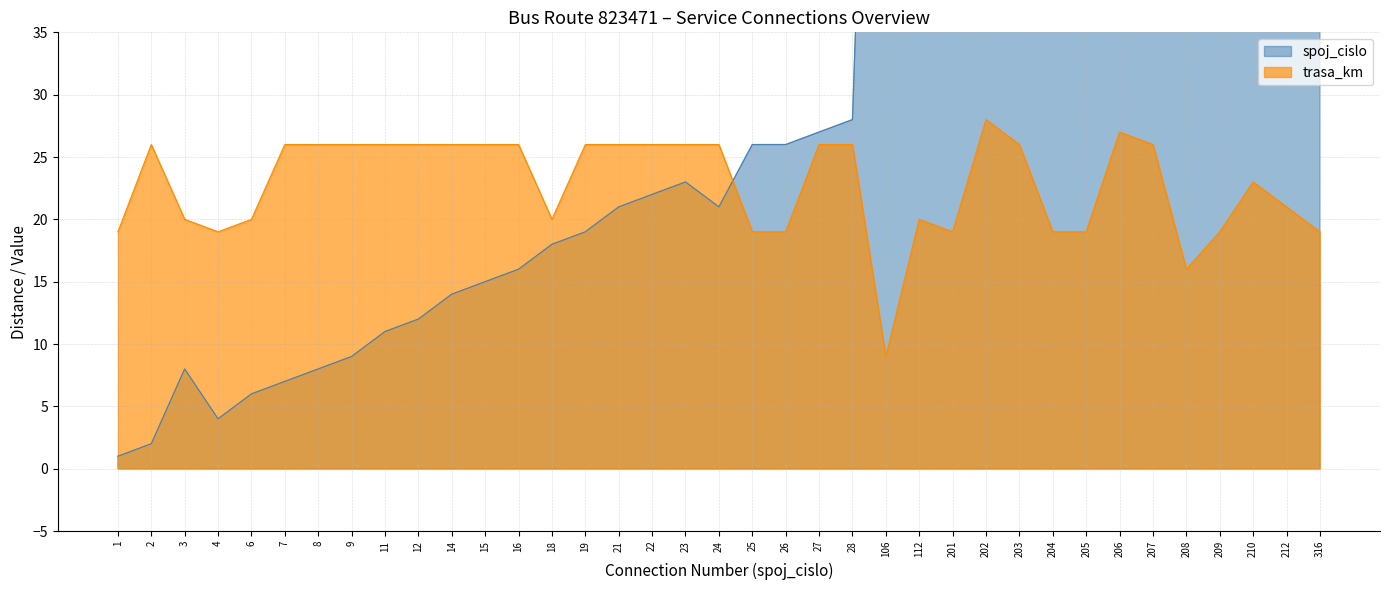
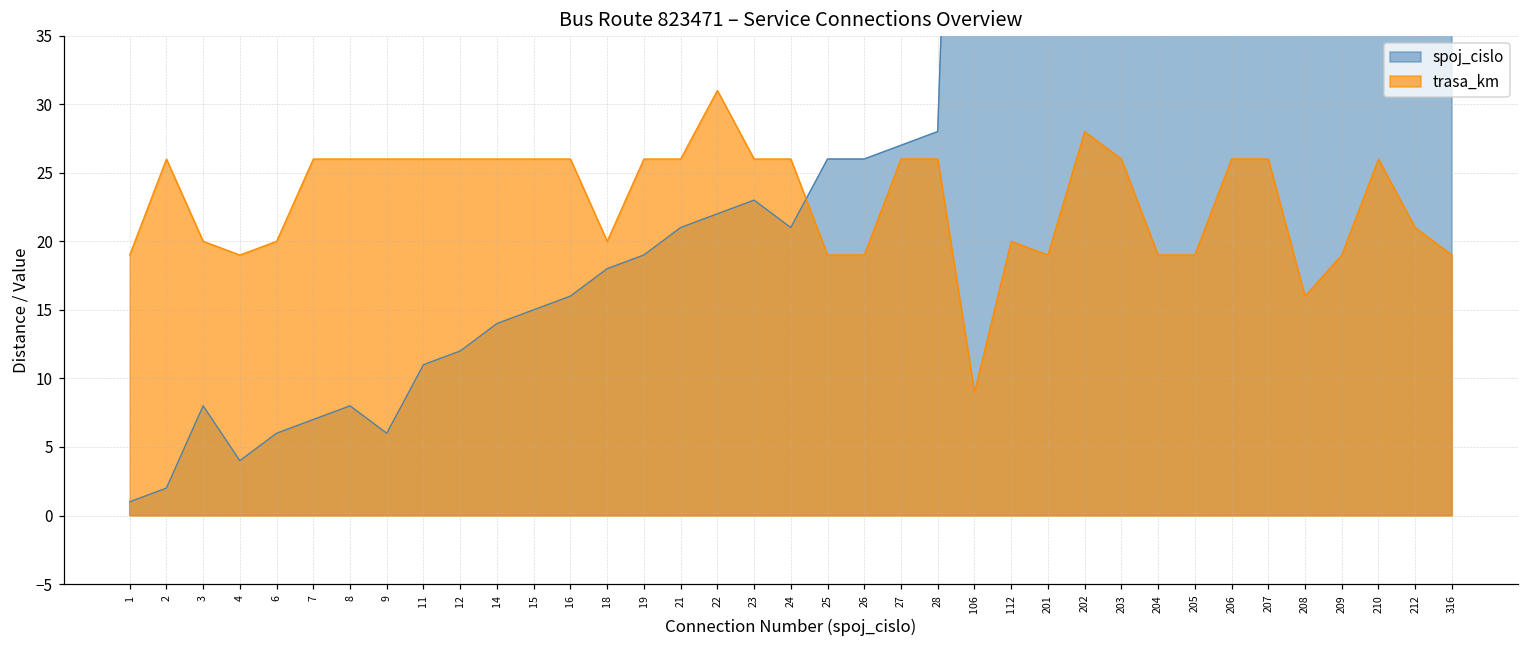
  {
    "spoj_cislo": {
      "1": 1,
      "2": 2,
      "3": 8,
      "4": 4,
      "6": 6,
      "7": 7,
      "8": 8,
-     "9": 9,
+     "9": 6,
      "11": 11,
      "12": 12,
      "14": 14,
      "15": 15,
      "16": 16,
      "18": 18,
      "19": 19,
      "21": 21,
      "22": 22,
      "23": 23,
      "24": 21,
      "25": 26,
      "26": 26,
      "27": 27,
      "28": 28
    },
    "trasa_km": {
      "1": 19,
      "2": 26,
      "3": 20,
      "4": 19,
      "6": 20,
      "7": 26,
      "8": 26,
      "9": 26,
      "11": 26,
      "12": 26,
      "14": 26,
      "15": 26,
      "16": 26,
      "18": 20,
      "19": 26,
      "21": 26,
-     "22": 26,
+     "22": 31,
      "23": 26,
      "24": 26,
      "25": 19,
      "26": 19,
      "27": 26,
      "28": 26,
      "106": 9,
      "112": 20,
      "201": 19,
      "202": 28,
      "203": 26,
      "204": 19,
      "205": 19,
-     "206": 27,
+     "206": 26,
      "207": 26,
      "208": 16,
      "209": 19,
-     "210": 23,
+     "210": 26,
      "212": 21,
      "316": 19
    }
  }
